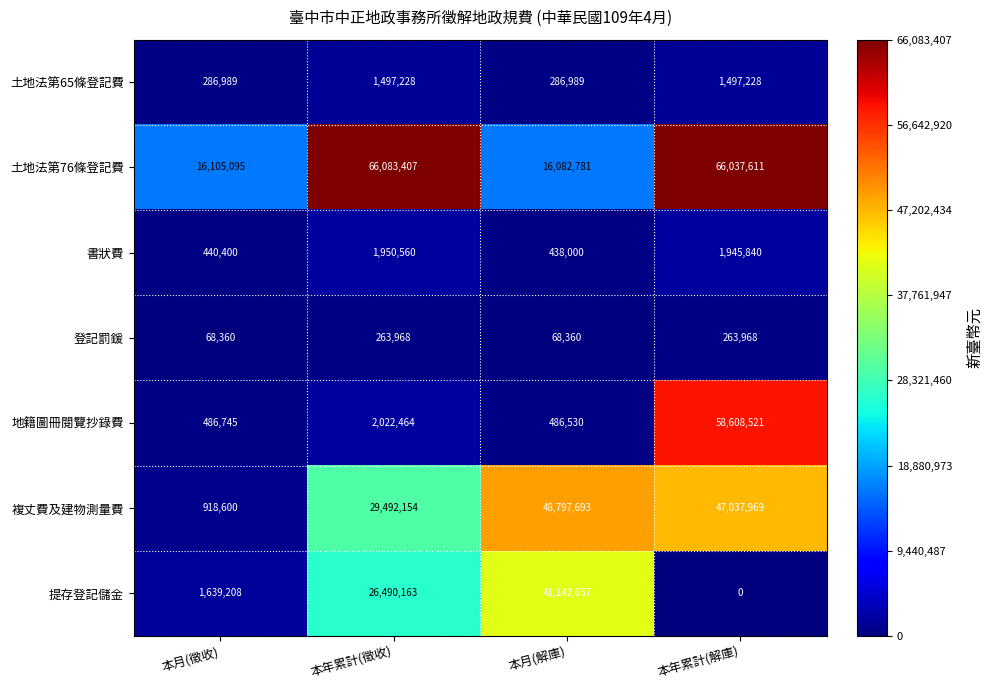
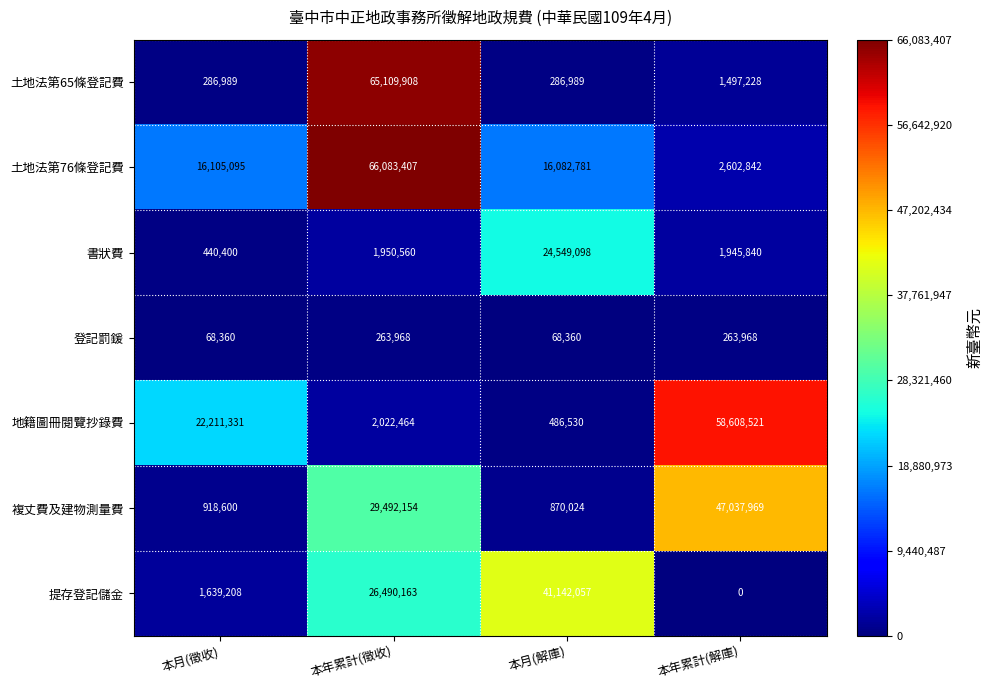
  {
    "土地法第65條登記費": {
      "本月(徵收)": "286,989",
-     "本年累計(徵收)": "1,497,228",
+     "本年累計(徵收)": "65,109,908",
      "本月(解庫)": "286,989",
      "本年累計(解庫)": "1,497,228"
    },
    "土地法第76條登記費": {
      "本月(徵收)": "16,105,095",
      "本年累計(徵收)": "66,083,407",
      "本月(解庫)": "16,082,781",
-     "本年累計(解庫)": "66,037,611"
+     "本年累計(解庫)": "2,602,842"
    },
    "書狀費": {
      "本月(徵收)": "440,400",
      "本年累計(徵收)": "1,950,560",
-     "本月(解庫)": "438,000",
+     "本月(解庫)": "24,549,098",
      "本年累計(解庫)": "1,945,840"
    },
    "登記罰鍰": {
      "本月(徵收)": "68,360",
      "本年累計(徵收)": "263,968",
      "本月(解庫)": "68,360",
      "本年累計(解庫)": "263,968"
    },
    "地籍圖冊閱覽抄錄費": {
-     "本月(徵收)": "486,745",
+     "本月(徵收)": "22,211,331",
      "本年累計(徵收)": "2,022,464",
      "本月(解庫)": "486,530",
      "本年累計(解庫)": "58,608,521"
    },
    "複丈費及建物測量費": {
      "本月(徵收)": "918,600",
      "本年累計(徵收)": "29,492,154",
-     "本月(解庫)": "48,797,693",
+     "本月(解庫)": "870,024",
      "本年累計(解庫)": "47,037,969"
    },
    "提存登記儲金": {
      "本月(徵收)": "1,639,208",
      "本年累計(徵收)": "26,490,163",
      "本月(解庫)": "41,142,057",
      "本年累計(解庫)": "0"
    }
  }
